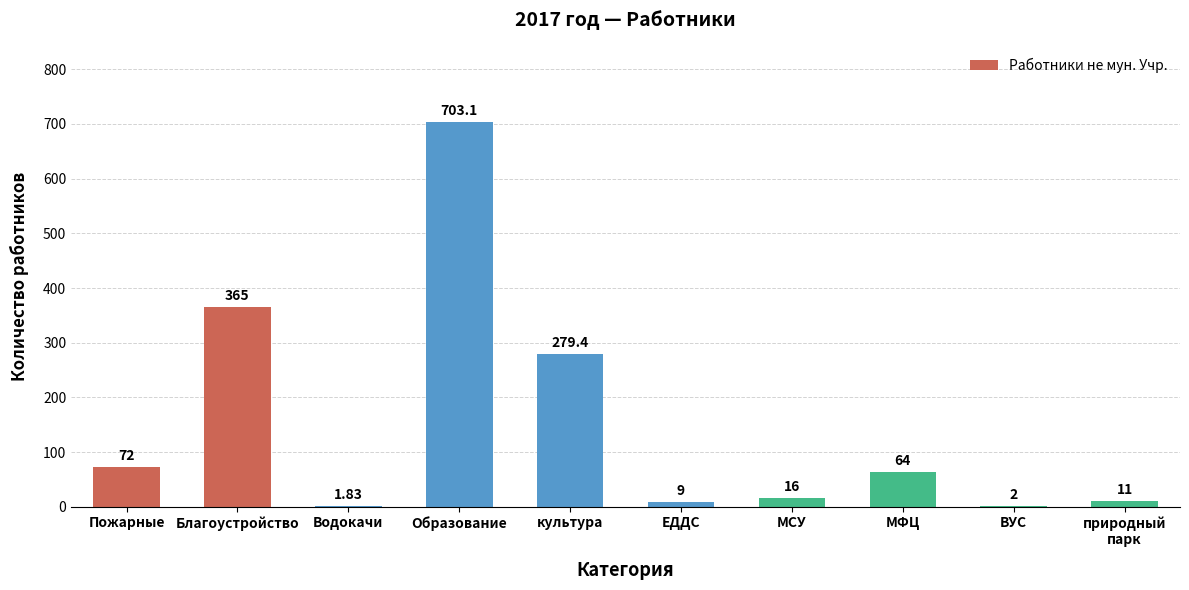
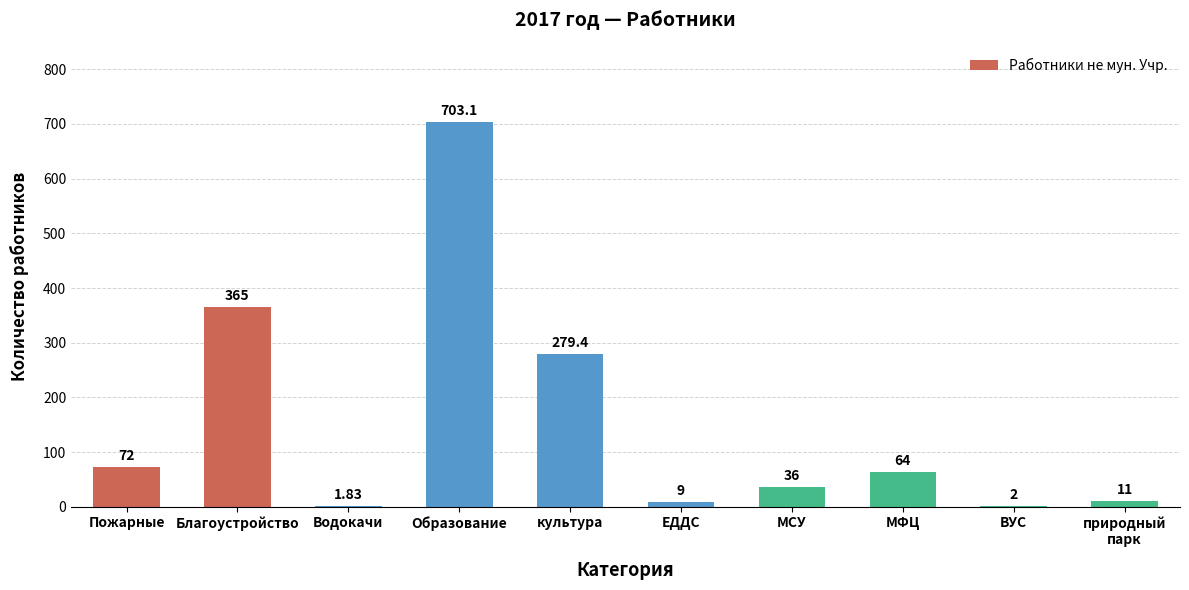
  {
    "Пожарные": 72,
    "Благоустройство": 365,
    "Водокачи": 1.83,
    "Образование": 703.1,
    "культура": 279.4,
    "ЕДДС": 9,
-   "МСУ": 16,
+   "МСУ": 36,
    "МФЦ": 64,
    "ВУС": 2,
    "природный парк": 11
  }
